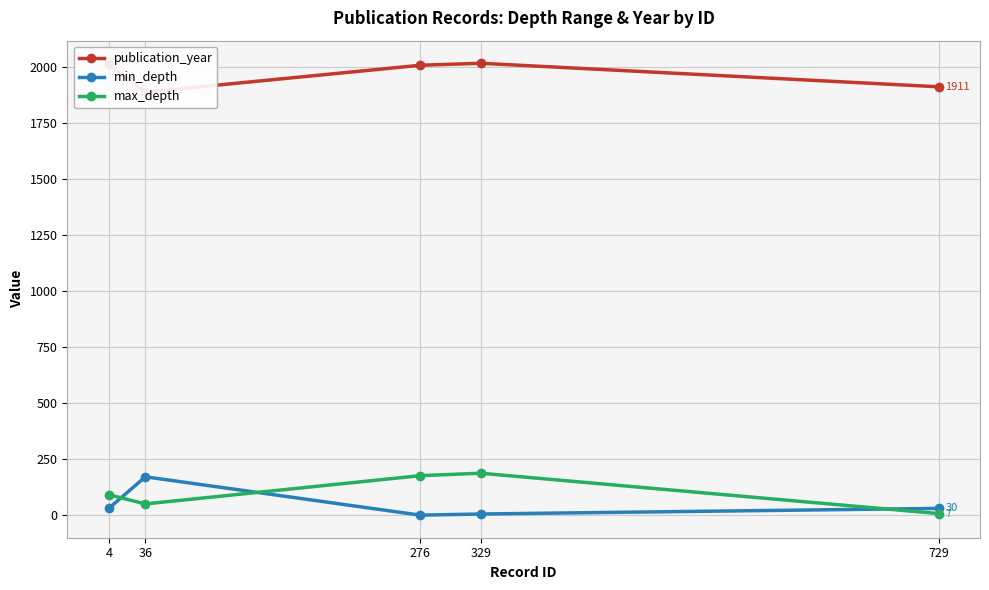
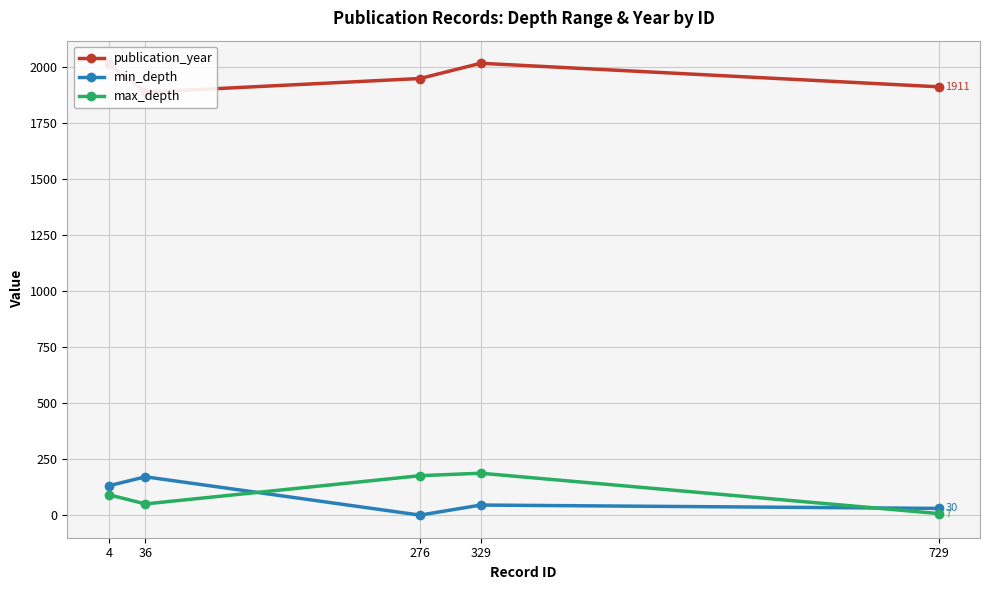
  {
    "publication_year": {
-     "276": 2010,
+     "276": 1950,
      "329": 2020
    },
    "min_depth": {
-     "4": 30,
+     "4": 130,
      "36": 170,
      "276": 0,
-     "329": 10
+     "329": 50
    },
    "max_depth": {
      "4": 90,
      "36": 50,
      "276": 180,
      "329": 190
    }
  }
